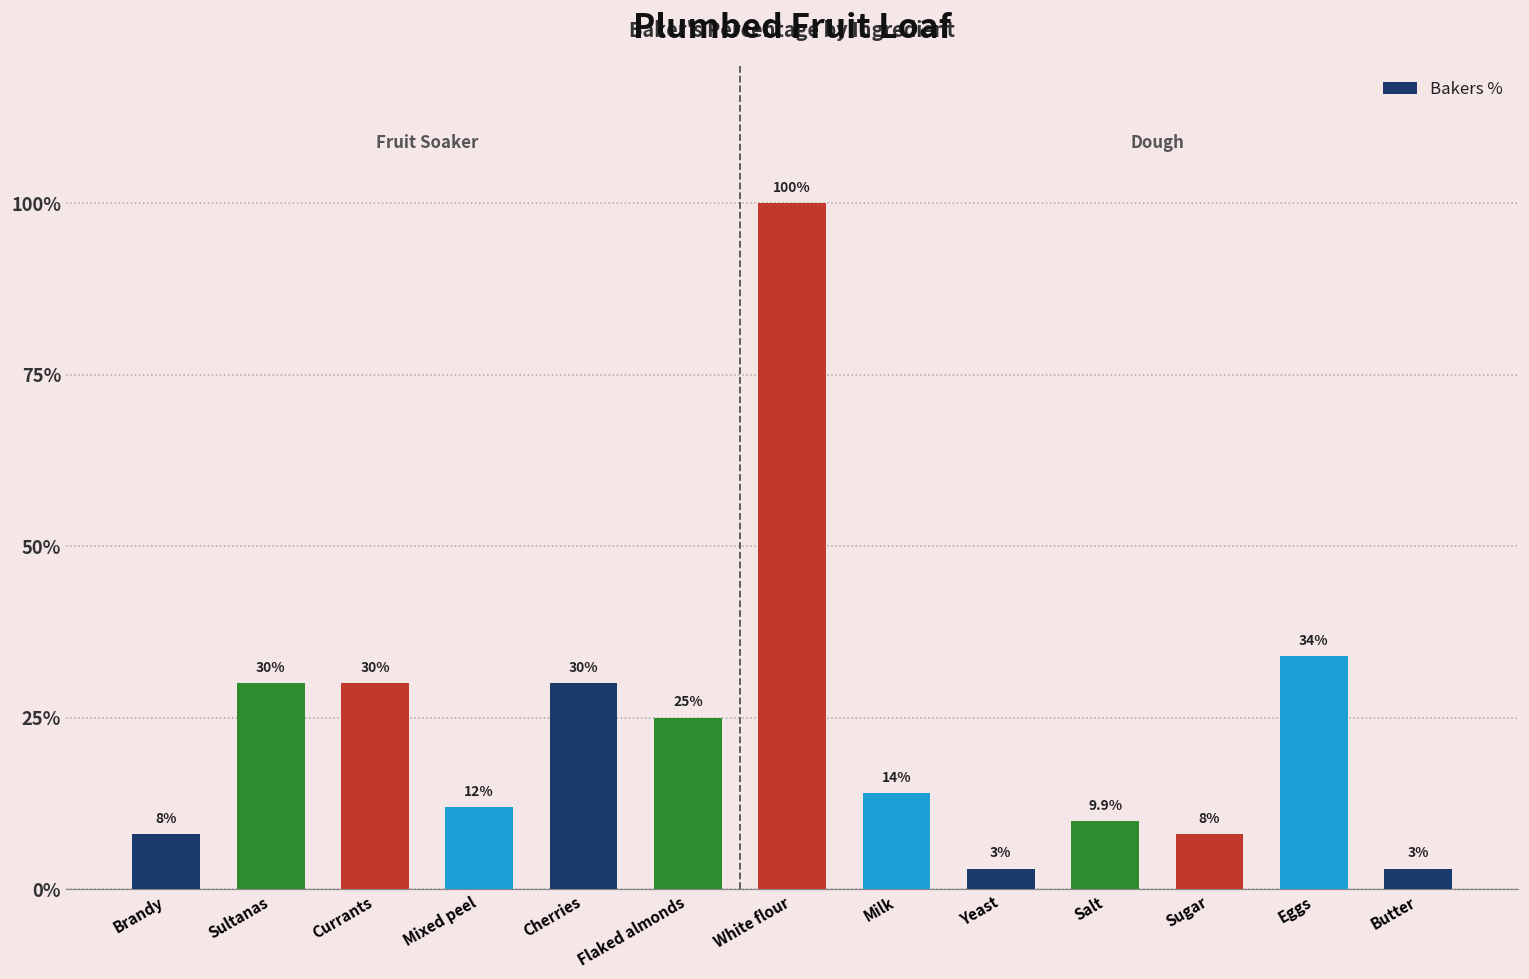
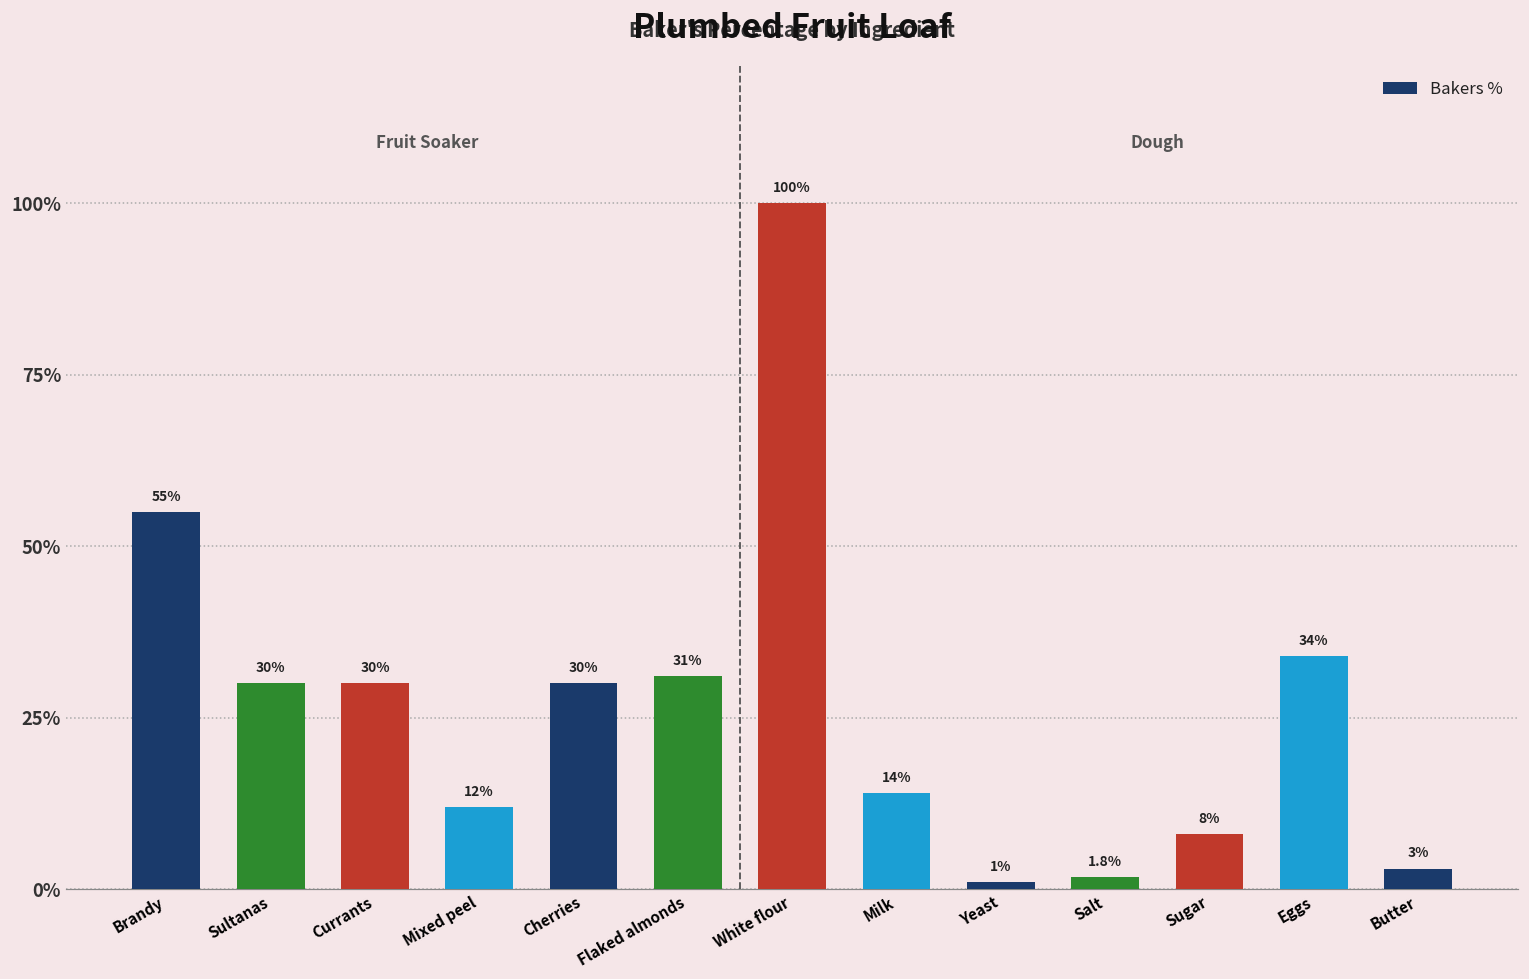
  {
-   "Brandy": "8%",
+   "Brandy": "55%",
    "Sultanas": "30%",
    "Currants": "30%",
    "Mixed peel": "12%",
    "Cherries": "30%",
-   "Flaked almonds": "25%",
+   "Flaked almonds": "31%",
    "White flour": "100%",
    "Milk": "14%",
-   "Yeast": "3%",
-   "Salt": "9.9%",
+   "Yeast": "1%",
+   "Salt": "1.8%",
    "Sugar": "8%",
    "Eggs": "34%",
    "Butter": "3%"
  }
